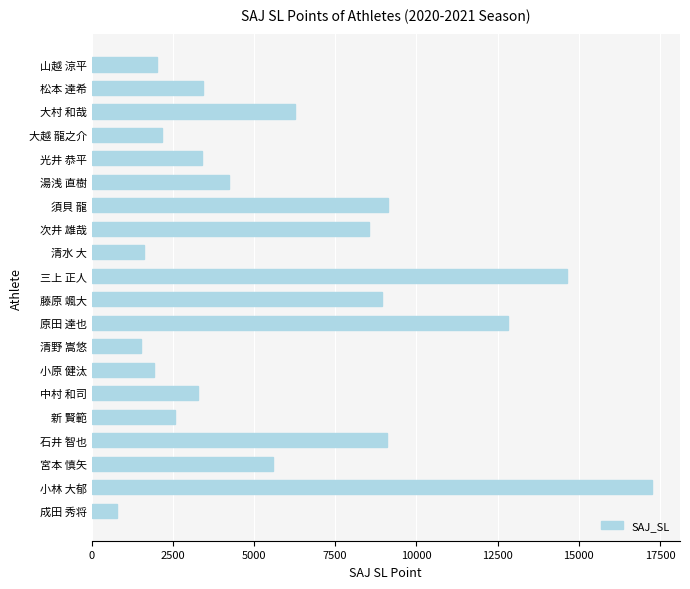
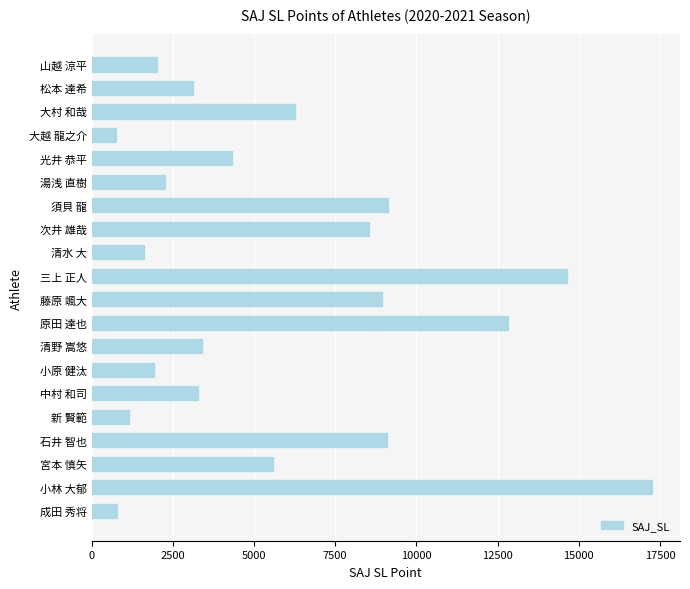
  {
    "山越 涼平": 2000,
-   "松本 達希": 3400,
+   "松本 達希": 3100,
    "大村 和哉": 6300,
-   "大越 龍之介": 2200,
-   "光井 恭平": 3400,
-   "湯浅 直樹": 4200,
+   "大越 龍之介": 700,
+   "光井 恭平": 4300,
+   "湯浅 直樹": 2300,
    "須貝 龍": 9100,
    "次井 雄哉": 8500,
    "清水 大": 1600,
    "三上 正人": 14600,
    "藤原 颯大": 8900,
    "原田 達也": 12800,
-   "清野 嵩悠": 1500,
+   "清野 嵩悠": 3400,
    "小原 健汰": 1900,
    "中村 和司": 3300,
-   "新 賢範": 2600,
+   "新 賢範": 1200,
    "石井 智也": 9100,
    "宮本 慎矢": 5600,
    "小林 大郁": 17300,
    "成田 秀将": 800
  }
